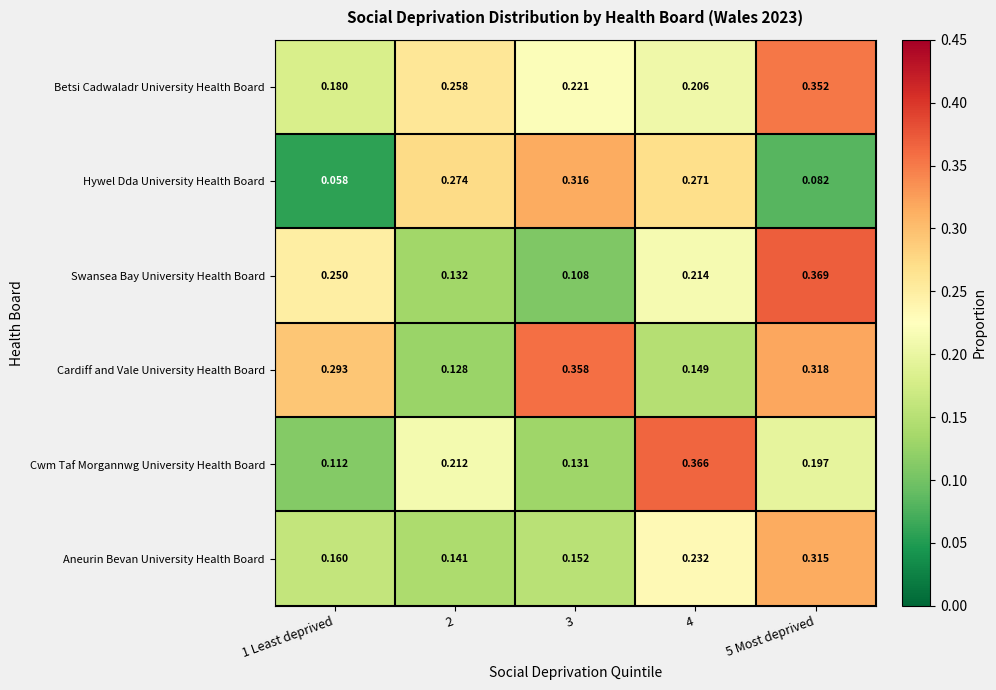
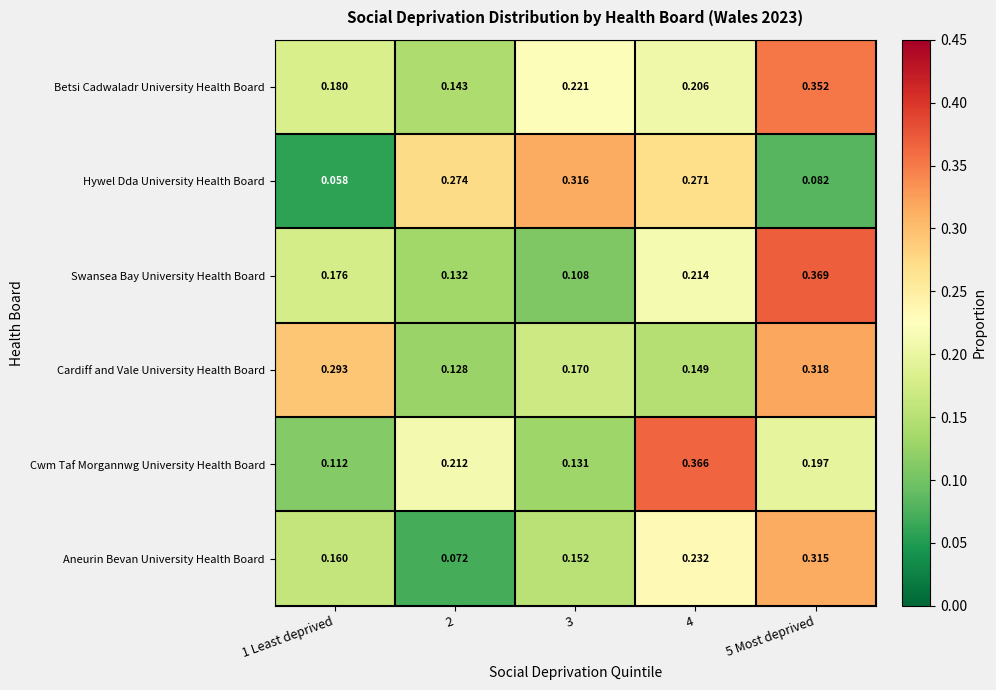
  {
    "Betsi Cadwaladr University Health Board": {
      "1 Least deprived": 0.180,
-     "2": 0.258,
+     "2": 0.143,
      "3": 0.221,
      "4": 0.206,
      "5 Most deprived": 0.352
    },
    "Hywel Dda University Health Board": {
      "1 Least deprived": 0.058,
      "2": 0.274,
      "3": 0.316,
      "4": 0.271,
      "5 Most deprived": 0.082
    },
    "Swansea Bay University Health Board": {
-     "1 Least deprived": 0.250,
+     "1 Least deprived": 0.176,
      "2": 0.132,
      "3": 0.108,
      "4": 0.214,
      "5 Most deprived": 0.369
    },
    "Cardiff and Vale University Health Board": {
      "1 Least deprived": 0.293,
      "2": 0.128,
-     "3": 0.358,
+     "3": 0.170,
      "4": 0.149,
      "5 Most deprived": 0.318
    },
    "Cwm Taf Morgannwg University Health Board": {
      "1 Least deprived": 0.112,
      "2": 0.212,
      "3": 0.131,
      "4": 0.366,
      "5 Most deprived": 0.197
    },
    "Aneurin Bevan University Health Board": {
      "1 Least deprived": 0.160,
-     "2": 0.141,
+     "2": 0.072,
      "3": 0.152,
      "4": 0.232,
      "5 Most deprived": 0.315
    }
  }
